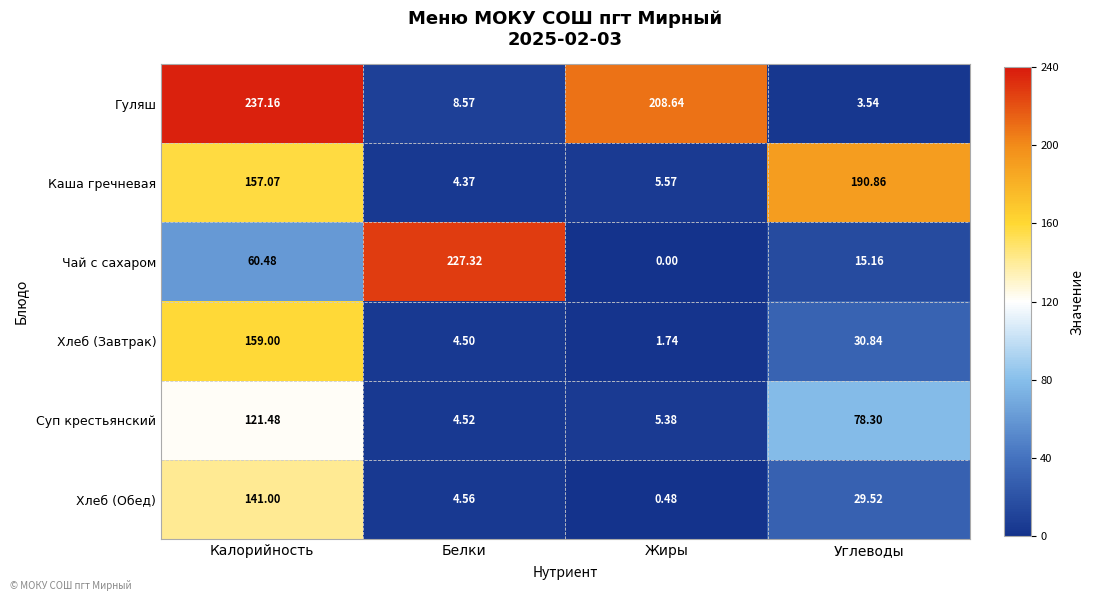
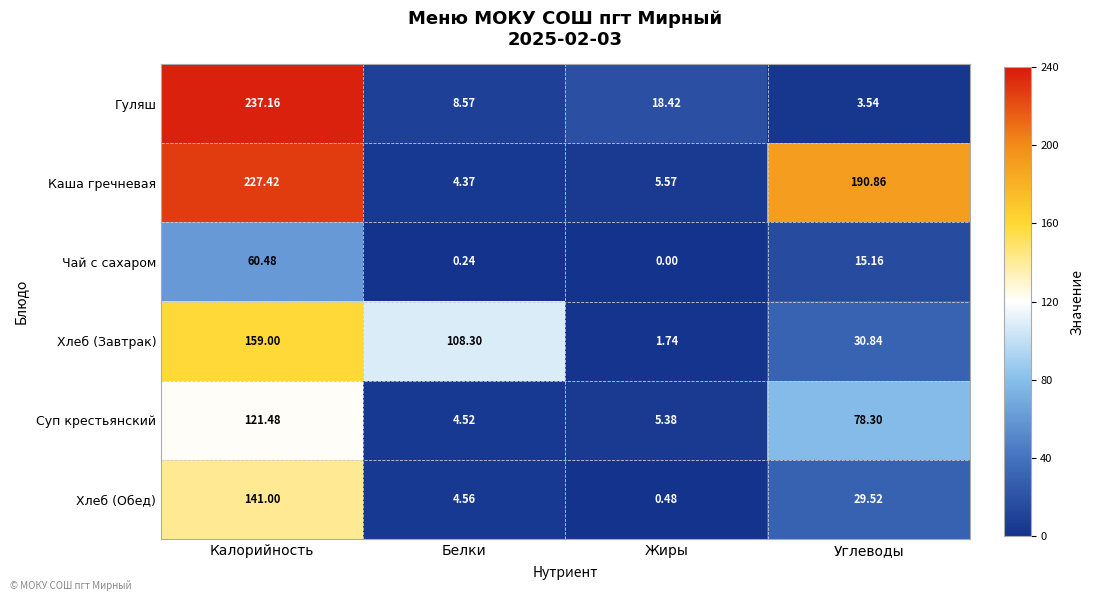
  {
    "Гуляш": {
      "Калорийность": 237.16,
      "Белки": 8.57,
-     "Жиры": 208.64,
+     "Жиры": 18.42,
      "Углеводы": 3.54
    },
    "Каша гречневая": {
-     "Калорийность": 157.07,
+     "Калорийность": 227.42,
      "Белки": 4.37,
      "Жиры": 5.57,
      "Углеводы": 190.86
    },
    "Чай с сахаром": {
      "Калорийность": 60.48,
-     "Белки": 227.32,
+     "Белки": 0.24,
      "Жиры": 0.00,
      "Углеводы": 15.16
    },
    "Хлеб (Завтрак)": {
      "Калорийность": 159.00,
-     "Белки": 4.50,
+     "Белки": 108.30,
      "Жиры": 1.74,
      "Углеводы": 30.84
    },
    "Суп крестьянский": {
      "Калорийность": 121.48,
      "Белки": 4.52,
      "Жиры": 5.38,
      "Углеводы": 78.30
    },
    "Хлеб (Обед)": {
      "Калорийность": 141.00,
      "Белки": 4.56,
      "Жиры": 0.48,
      "Углеводы": 29.52
    }
  }
